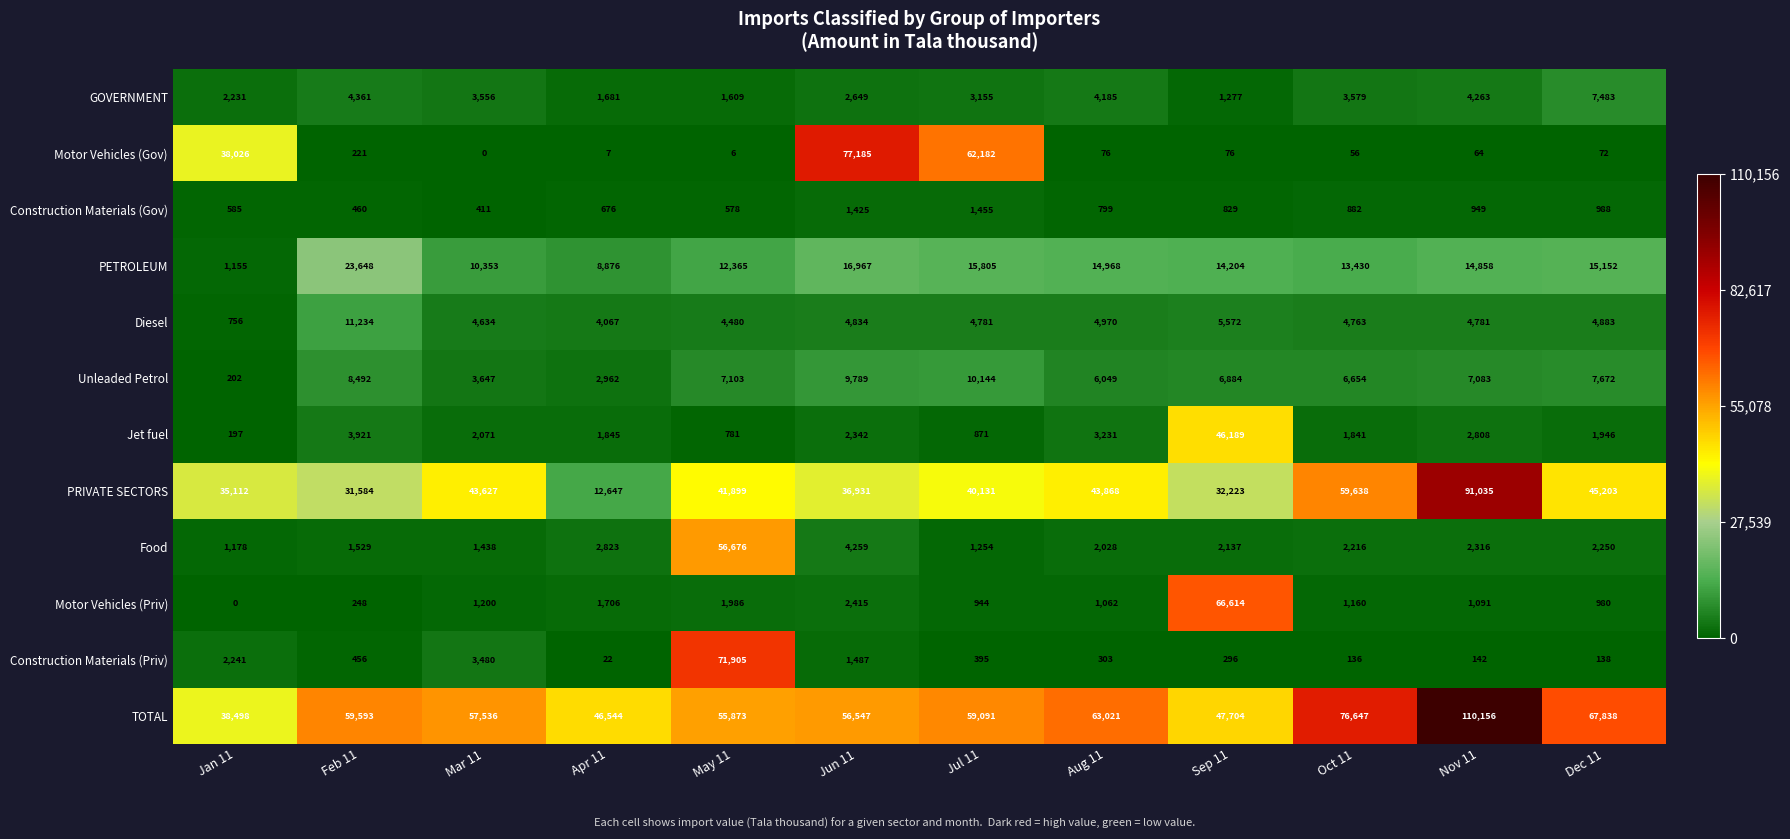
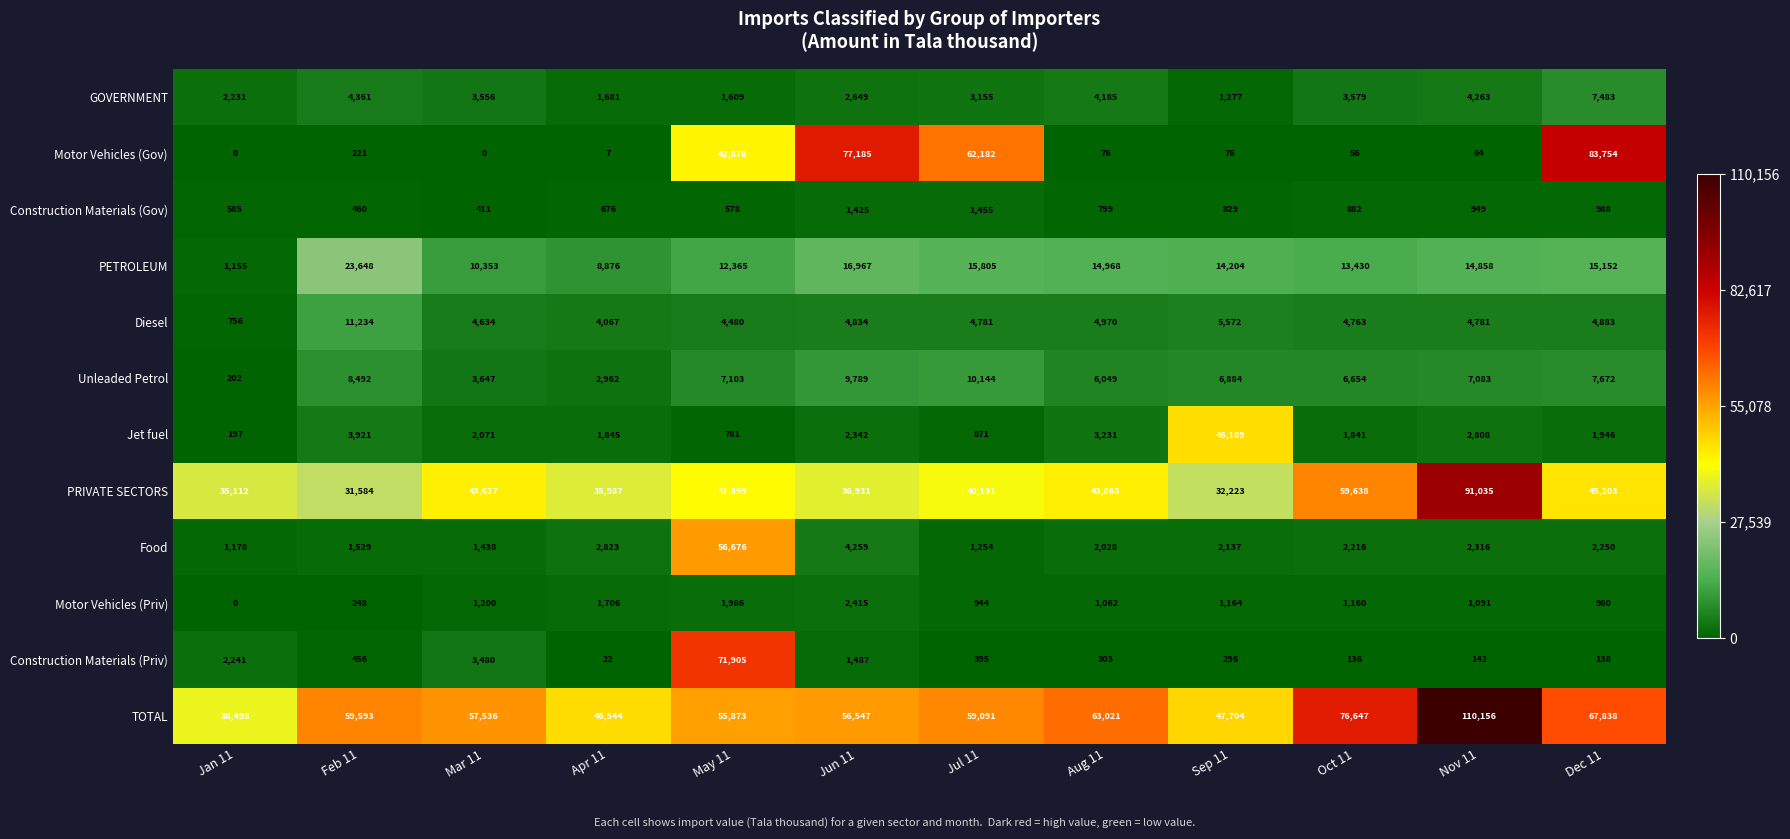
  {
    "GOVERNMENT": {
      "Jan 11": "2,231",
      "Feb 11": "4,361",
      "Mar 11": "3,556",
      "Apr 11": "1,681",
      "May 11": "1,609",
      "Jun 11": "2,649",
      "Jul 11": "3,155",
      "Aug 11": "4,185",
      "Sep 11": "1,277",
      "Oct 11": "3,579",
      "Nov 11": "4,263",
      "Dec 11": "7,483"
    },
    "Motor Vehicles (Gov)": {
-     "Jan 11": "38,026",
+     "Jan 11": "0",
      "Feb 11": "221",
      "Mar 11": "0",
      "Apr 11": "7",
-     "May 11": "6",
+     "May 11": "42,878",
      "Jun 11": "77,185",
      "Jul 11": "62,182",
      "Aug 11": "76",
      "Sep 11": "76",
      "Oct 11": "56",
      "Nov 11": "64",
-     "Dec 11": "72"
+     "Dec 11": "83,754"
    },
    "Construction Materials (Gov)": {
      "Jan 11": "585",
      "Feb 11": "460",
      "Mar 11": "411",
      "Apr 11": "676",
      "May 11": "578",
      "Jun 11": "1,425",
      "Jul 11": "1,455",
      "Aug 11": "799",
      "Sep 11": "829",
      "Oct 11": "882",
      "Nov 11": "949",
      "Dec 11": "988"
    },
    "PETROLEUM": {
      "Jan 11": "1,155",
      "Feb 11": "23,648",
      "Mar 11": "10,353",
      "Apr 11": "8,876",
      "May 11": "12,365",
      "Jun 11": "16,967",
      "Jul 11": "15,805",
      "Aug 11": "14,968",
      "Sep 11": "14,204",
      "Oct 11": "13,430",
      "Nov 11": "14,858",
      "Dec 11": "15,152"
    },
    "Diesel": {
      "Jan 11": "756",
      "Feb 11": "11,234",
      "Mar 11": "4,634",
      "Apr 11": "4,067",
      "May 11": "4,480",
      "Jun 11": "4,834",
      "Jul 11": "4,781",
      "Aug 11": "4,970",
      "Sep 11": "5,572",
      "Oct 11": "4,763",
      "Nov 11": "4,781",
      "Dec 11": "4,883"
    },
    "Unleaded Petrol": {
      "Jan 11": "202",
      "Feb 11": "8,492",
      "Mar 11": "3,647",
      "Apr 11": "2,962",
      "May 11": "7,103",
      "Jun 11": "9,789",
      "Jul 11": "10,144",
      "Aug 11": "6,049",
      "Sep 11": "6,884",
      "Oct 11": "6,654",
      "Nov 11": "7,083",
      "Dec 11": "7,672"
    },
    "Jet fuel": {
      "Jan 11": "197",
      "Feb 11": "3,921",
      "Mar 11": "2,071",
      "Apr 11": "1,845",
      "May 11": "781",
      "Jun 11": "2,342",
      "Jul 11": "871",
      "Aug 11": "3,231",
      "Sep 11": "46,189",
      "Oct 11": "1,841",
      "Nov 11": "2,808",
      "Dec 11": "1,946"
    },
    "PRIVATE SECTORS": {
      "Jan 11": "35,112",
      "Feb 11": "31,584",
      "Mar 11": "43,627",
-     "Apr 11": "12,647",
+     "Apr 11": "35,987",
      "May 11": "41,899",
      "Jun 11": "36,931",
      "Jul 11": "40,131",
      "Aug 11": "43,868",
      "Sep 11": "32,223",
      "Oct 11": "59,638",
      "Nov 11": "91,035",
      "Dec 11": "45,203"
    },
    "Food": {
      "Jan 11": "1,178",
      "Feb 11": "1,529",
      "Mar 11": "1,438",
      "Apr 11": "2,823",
      "May 11": "56,676",
      "Jun 11": "4,259",
      "Jul 11": "1,254",
      "Aug 11": "2,028",
      "Sep 11": "2,137",
      "Oct 11": "2,216",
      "Nov 11": "2,316",
      "Dec 11": "2,250"
    },
    "Motor Vehicles (Priv)": {
      "Jan 11": "0",
      "Feb 11": "248",
      "Mar 11": "1,200",
      "Apr 11": "1,706",
      "May 11": "1,986",
      "Jun 11": "2,415",
      "Jul 11": "944",
      "Aug 11": "1,062",
-     "Sep 11": "66,614",
+     "Sep 11": "1,164",
      "Oct 11": "1,160",
      "Nov 11": "1,091",
      "Dec 11": "980"
    },
    "Construction Materials (Priv)": {
      "Jan 11": "2,241",
      "Feb 11": "456",
      "Mar 11": "3,480",
      "Apr 11": "22",
      "May 11": "71,905",
      "Jun 11": "1,487",
      "Jul 11": "395",
      "Aug 11": "303",
      "Sep 11": "296",
      "Oct 11": "136",
      "Nov 11": "142",
      "Dec 11": "138"
    },
    "TOTAL": {
      "Jan 11": "38,498",
      "Feb 11": "59,593",
      "Mar 11": "57,536",
      "Apr 11": "46,544",
      "May 11": "55,873",
      "Jun 11": "56,547",
      "Jul 11": "59,091",
      "Aug 11": "63,021",
      "Sep 11": "47,704",
      "Oct 11": "76,647",
      "Nov 11": "110,156",
      "Dec 11": "67,838"
    }
  }
